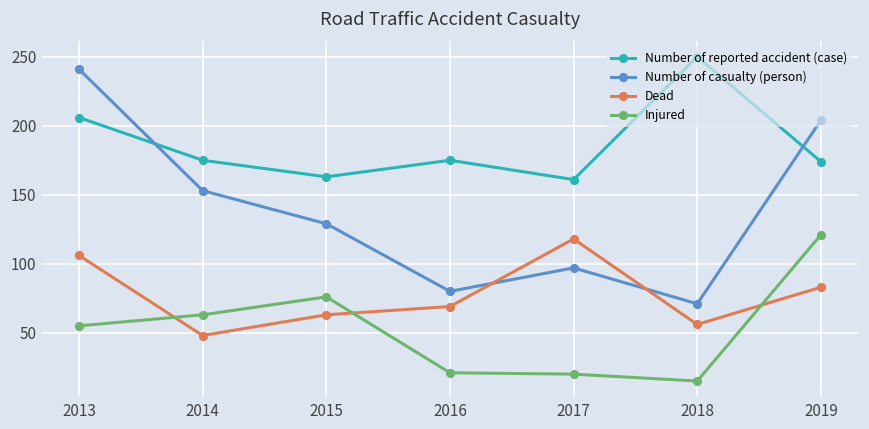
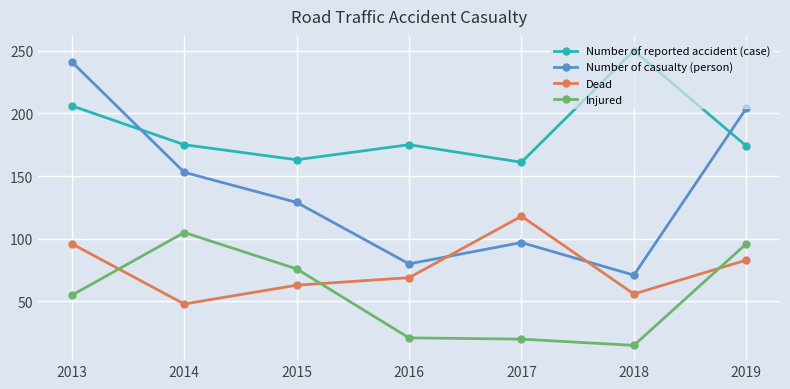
  {
    "Number of reported accident (case)": {
      "2013": 206,
      "2014": 175,
      "2015": 163,
      "2016": 175,
      "2017": 161,
      "2019": 174
    },
    "Number of casualty (person)": {
      "2013": 241,
      "2014": 153,
      "2015": 129,
      "2016": 80,
      "2017": 97,
      "2018": 71
    },
    "Dead": {
-     "2013": 106,
+     "2013": 96,
      "2014": 48,
      "2015": 63,
      "2016": 69,
      "2017": 118,
      "2018": 56,
      "2019": 83
    },
    "Injured": {
      "2013": 55,
-     "2014": 63,
+     "2014": 105,
      "2015": 76,
      "2016": 21,
      "2017": 20,
      "2018": 15,
-     "2019": 121
+     "2019": 96
    }
  }
